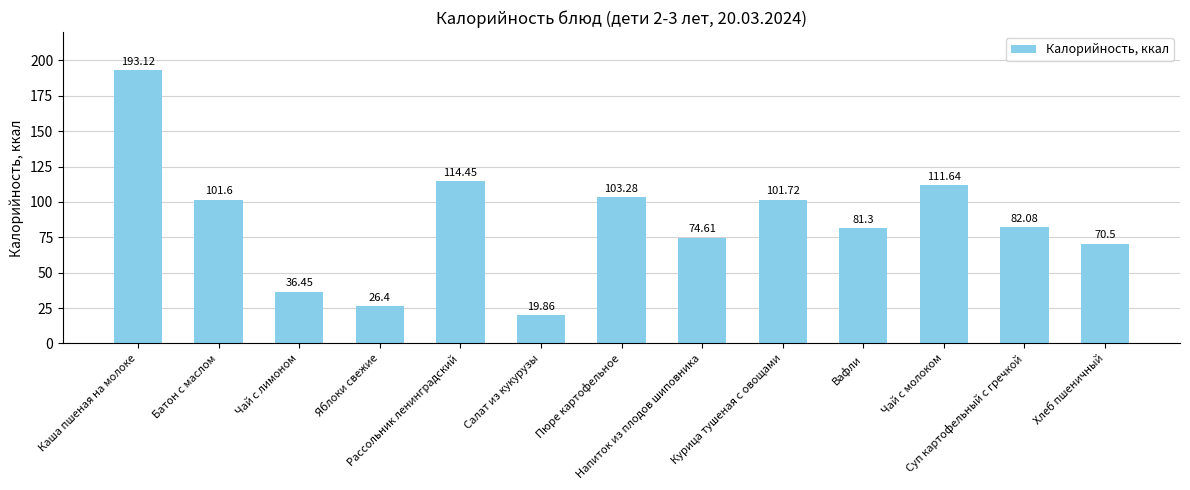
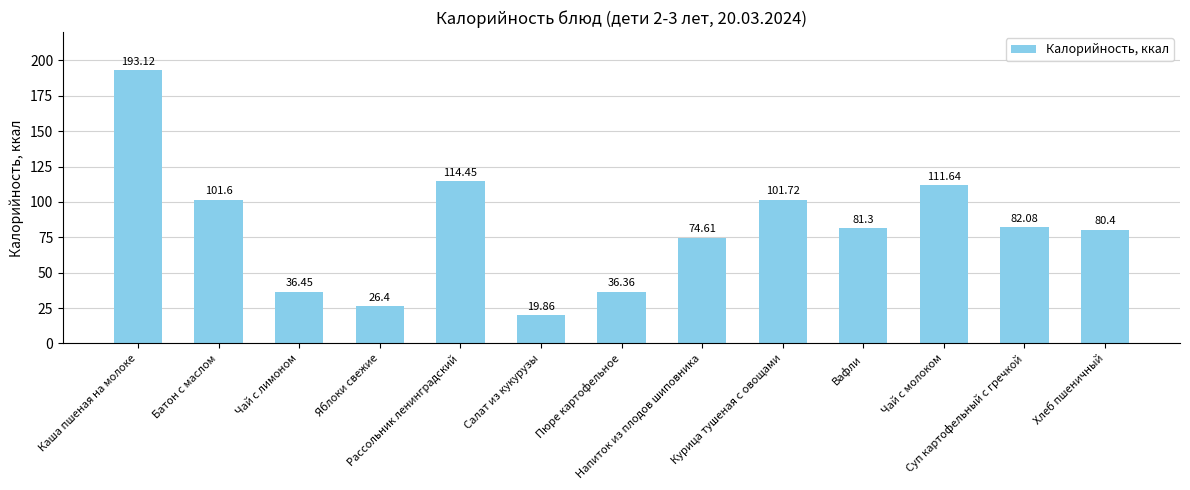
  {
    "Каша пшеная на молоке": 193.12,
    "Батон с маслом": 101.6,
    "Чай с лимоном": 36.45,
    "Яблоки свежие": 26.4,
    "Рассольник ленинградский": 114.45,
    "Салат из кукурузы": 19.86,
-   "Пюре картофельное": 103.28,
+   "Пюре картофельное": 36.36,
    "Напиток из плодов шиповника": 74.61,
    "Курица тушеная с овощами": 101.72,
    "Вафли": 81.3,
    "Чай с молоком": 111.64,
    "Суп картофельный с гречкой": 82.08,
-   "Хлеб пшеничный": 70.5
+   "Хлеб пшеничный": 80.4
  }
